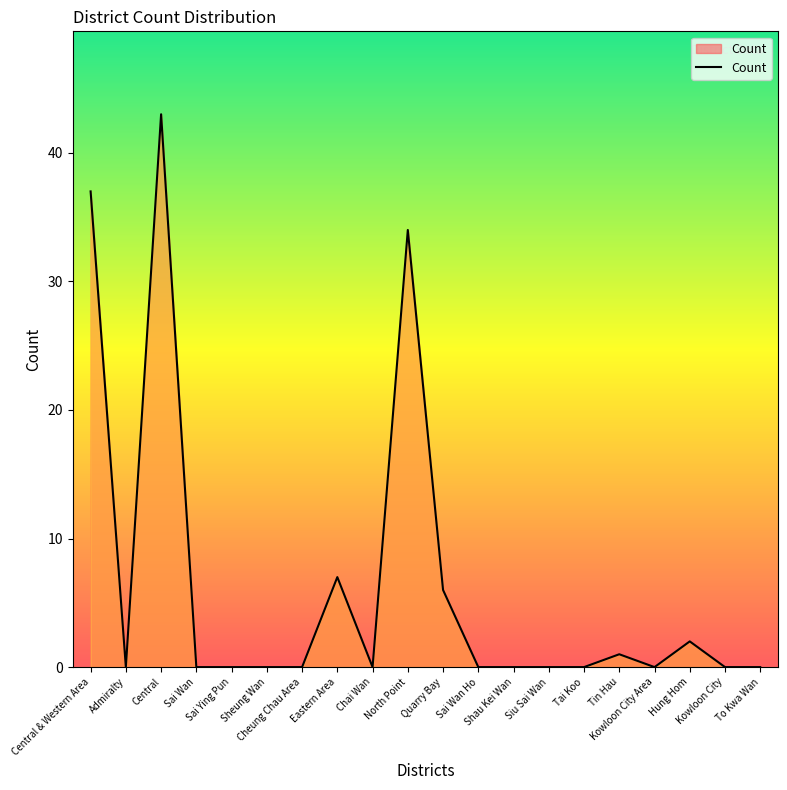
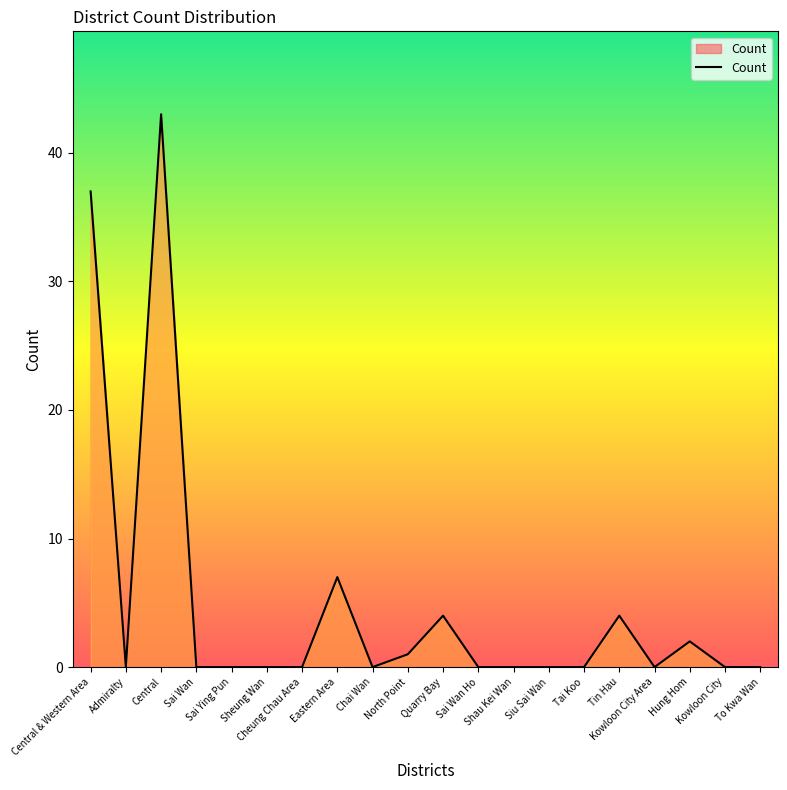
  {
    "Central & Western Area": 37,
    "Admiralty": 0,
    "Central": 43,
    "Sai Wan": 0,
    "Sai Ying Pun": 0,
    "Sheung Wan": 0,
    "Cheung Chau Area": 0,
    "Eastern Area": 7,
    "Chai Wan": 0,
-   "North Point": 34,
-   "Quarry Bay": 6,
+   "North Point": 1,
+   "Quarry Bay": 4,
    "Sai Wan Ho": 0,
    "Shau Kei Wan": 0,
    "Siu Sai Wan": 0,
    "Tai Koo": 0,
-   "Tin Hau": 1,
+   "Tin Hau": 4,
    "Kowloon City Area": 0,
    "Hung Hom": 2,
    "Kowloon City": 0,
    "To Kwa Wan": 0
  }
